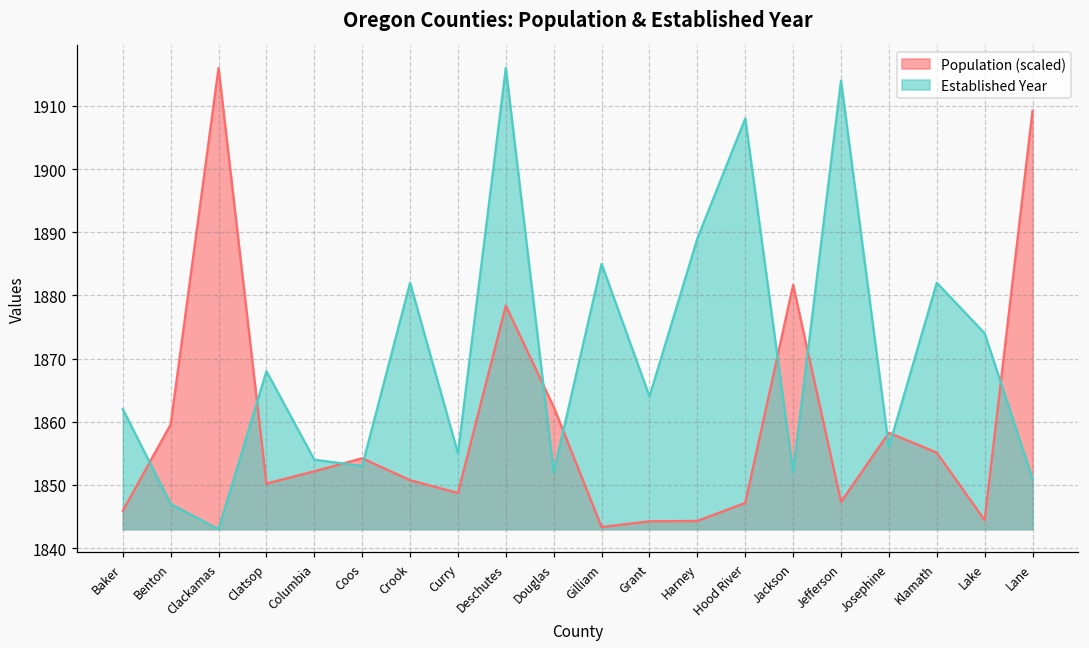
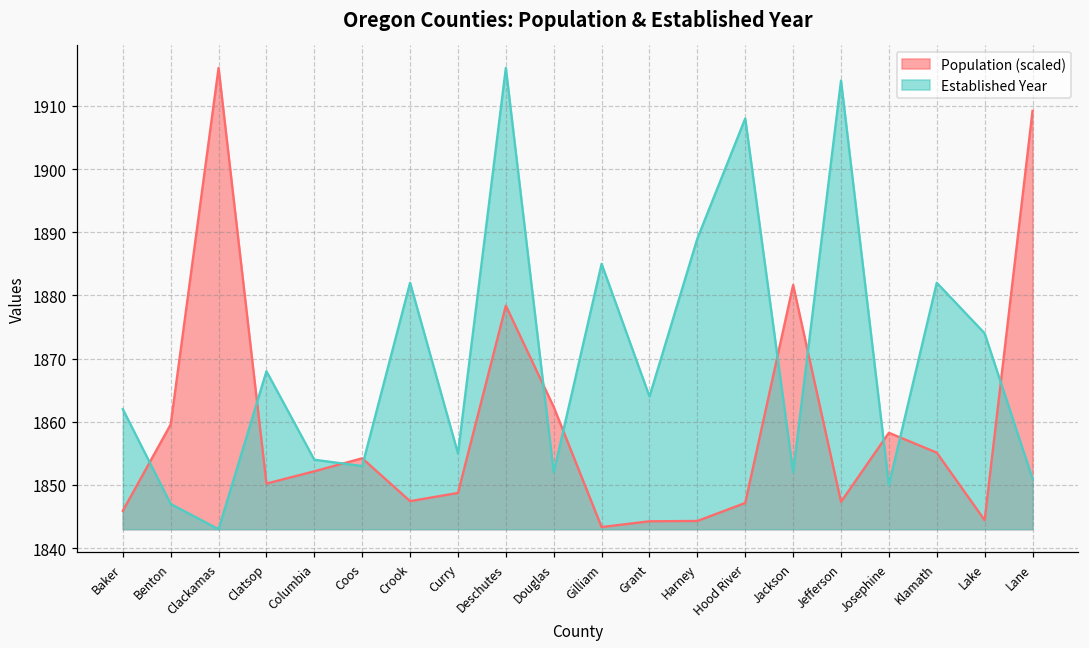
  {
    "Population (scaled)": {
      "Baker": 1846,
      "Benton": 1860,
      "Clackamas": 1916,
      "Clatsop": 1850,
      "Columbia": 1852,
      "Coos": 1854,
-     "Crook": 1851,
+     "Crook": 1847,
      "Curry": 1849,
      "Deschutes": 1878,
      "Douglas": 1862,
      "Gilliam": 1843,
      "Grant": 1844,
      "Harney": 1844,
      "Hood River": 1847,
      "Jackson": 1882,
      "Jefferson": 1847,
      "Josephine": 1858,
      "Klamath": 1855,
      "Lake": 1844,
      "Lane": 1909
    },
    "Established Year": {
      "Baker": 1862,
      "Benton": 1847,
      "Clackamas": 1843,
      "Clatsop": 1868,
      "Columbia": 1854,
      "Coos": 1853,
      "Crook": 1882,
      "Curry": 1855,
      "Deschutes": 1916,
      "Douglas": 1852,
      "Gilliam": 1885,
      "Grant": 1864,
      "Harney": 1889,
      "Hood River": 1908,
      "Jackson": 1852,
      "Jefferson": 1914,
-     "Josephine": 1856,
+     "Josephine": 1850,
      "Klamath": 1882,
      "Lake": 1874,
      "Lane": 1851
    }
  }
